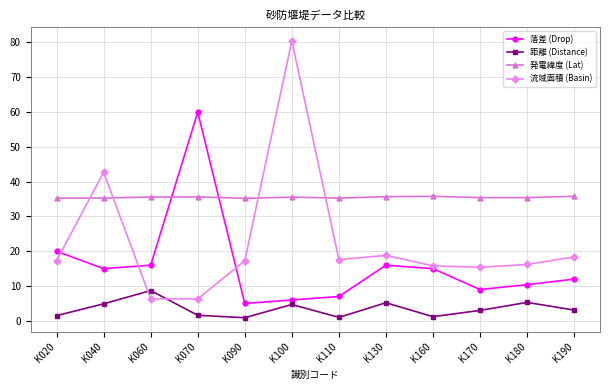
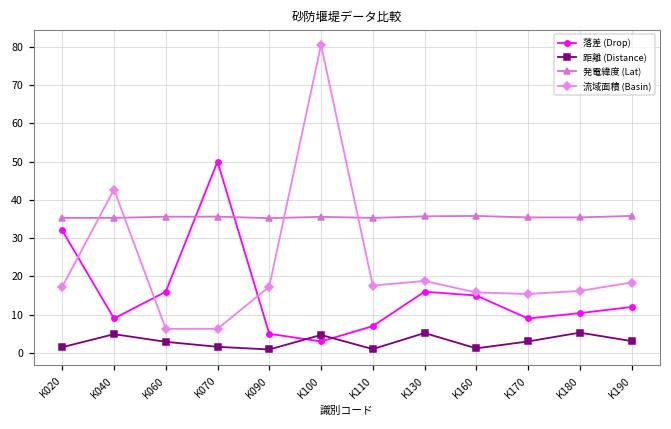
  {
    "落差 (Drop)": {
-     "K020": 20,
-     "K040": 15,
+     "K020": 32,
+     "K040": 9,
      "K060": 16,
-     "K070": 60,
+     "K070": 50,
      "K090": 5,
-     "K100": 6,
+     "K100": 3,
      "K110": 7,
      "K130": 16,
      "K160": 15,
      "K170": 9,
      "K180": 10,
      "K190": 12
    },
    "距離 (Distance)": {
      "K020": 2,
      "K040": 5,
-     "K060": 9,
+     "K060": 3,
      "K070": 2,
      "K090": 1,
      "K100": 5,
      "K110": 1,
      "K130": 5,
      "K160": 1,
      "K170": 3,
      "K180": 5,
      "K190": 3
    }
  }
